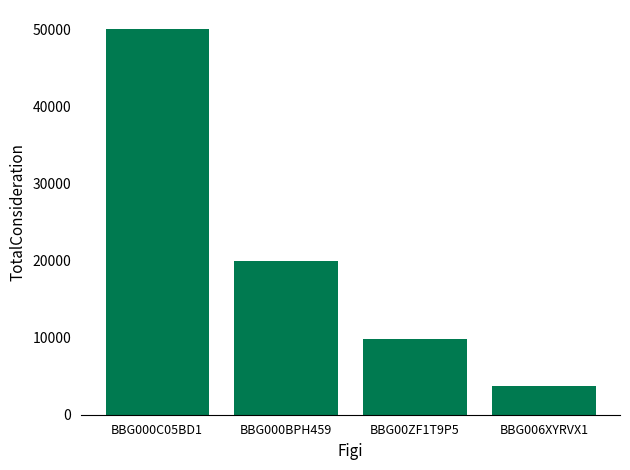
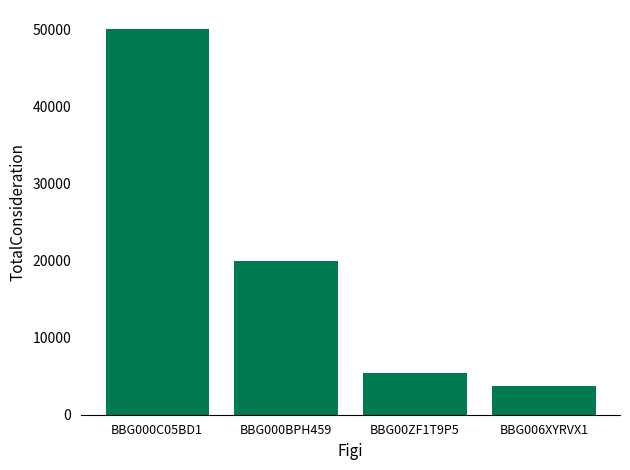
  {
    "BBG000C05BD1": 50000,
    "BBG000BPH459": 20000,
-   "BBG00ZF1T9P5": 10000,
+   "BBG00ZF1T9P5": 5000,
    "BBG006XYRVX1": 4000
  }
